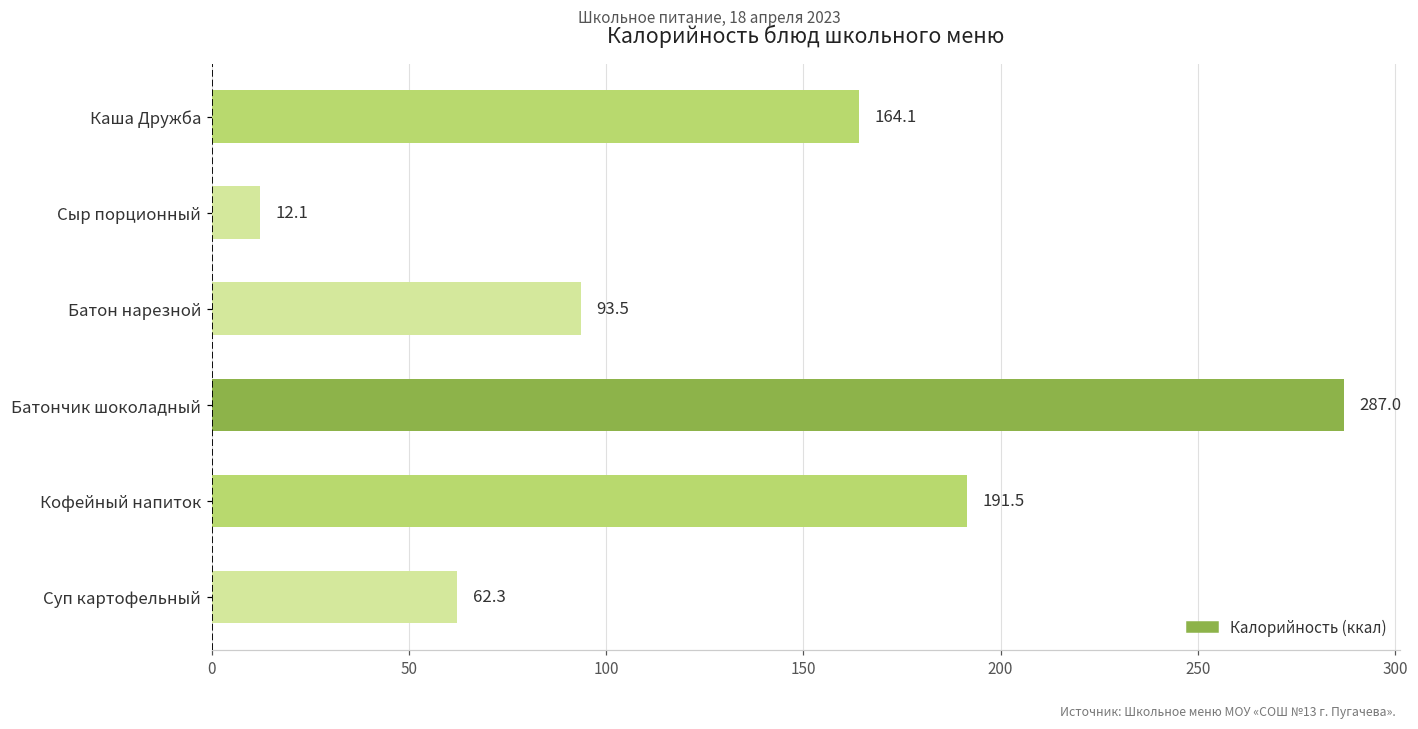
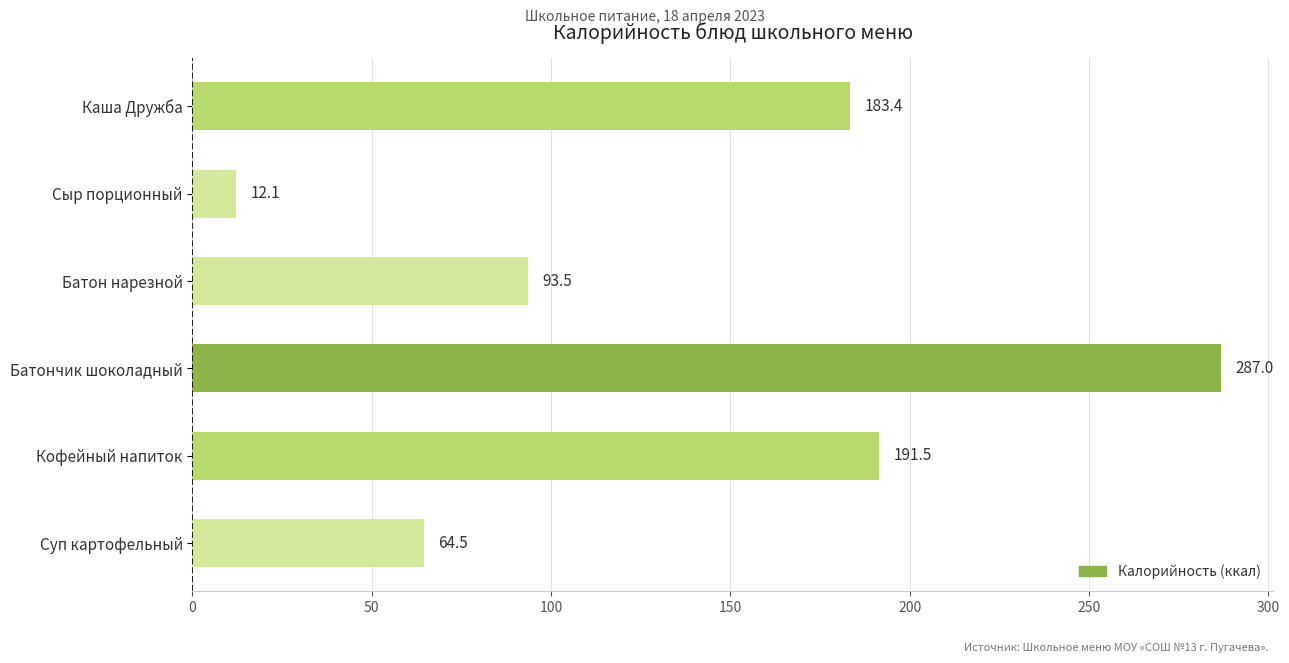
  {
-   "Каша Дружба": 164.1,
+   "Каша Дружба": 183.4,
    "Сыр порционный": 12.1,
    "Батон нарезной": 93.5,
    "Батончик шоколадный": 287.0,
    "Кофейный напиток": 191.5,
-   "Суп картофельный": 62.3
+   "Суп картофельный": 64.5
  }
